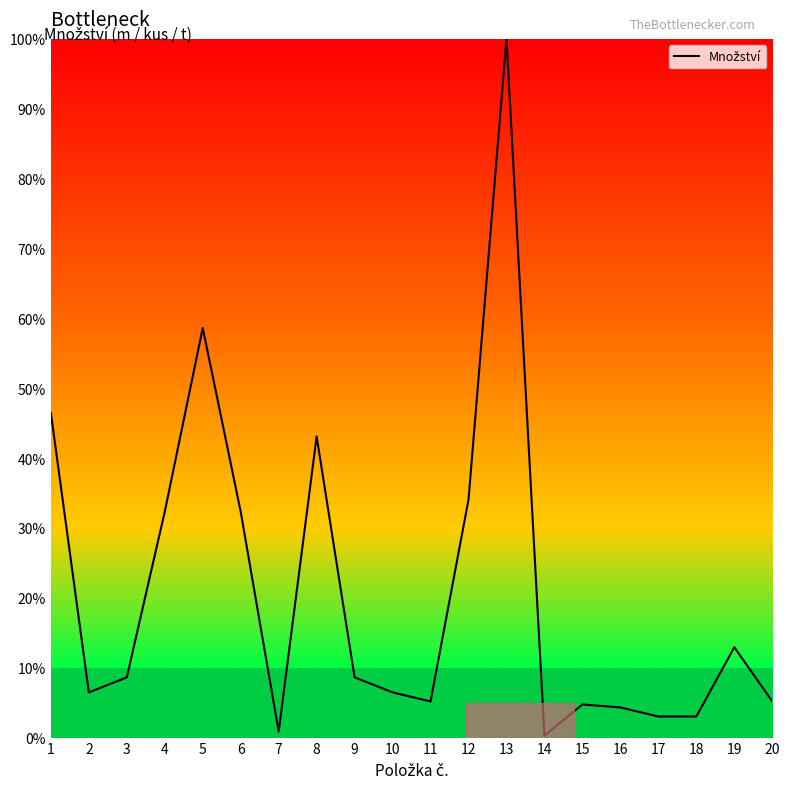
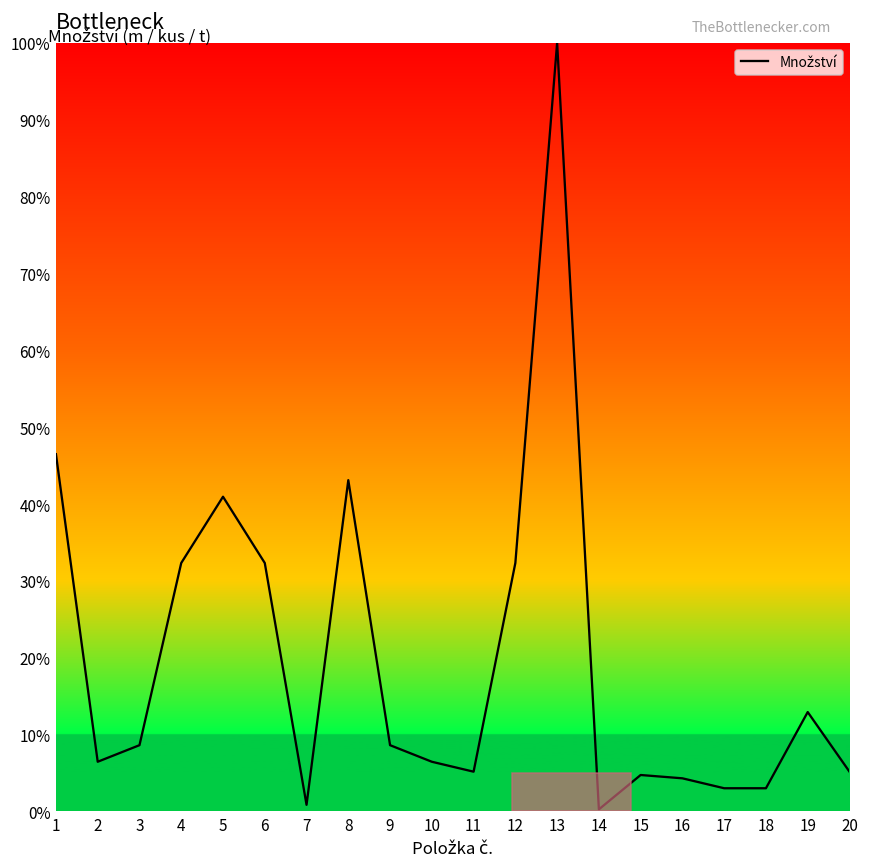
  {
    "1": "46%",
    "2": "6%",
    "3": "9%",
    "4": "32%",
-   "5": "59%",
+   "5": "41%",
    "6": "32%",
    "8": "43%",
    "9": "9%",
    "10": "6%",
    "11": "5%",
-   "12": "34%",
+   "12": "32%",
    "13": "100%",
    "19": "13%",
    "20": "5%"
  }
